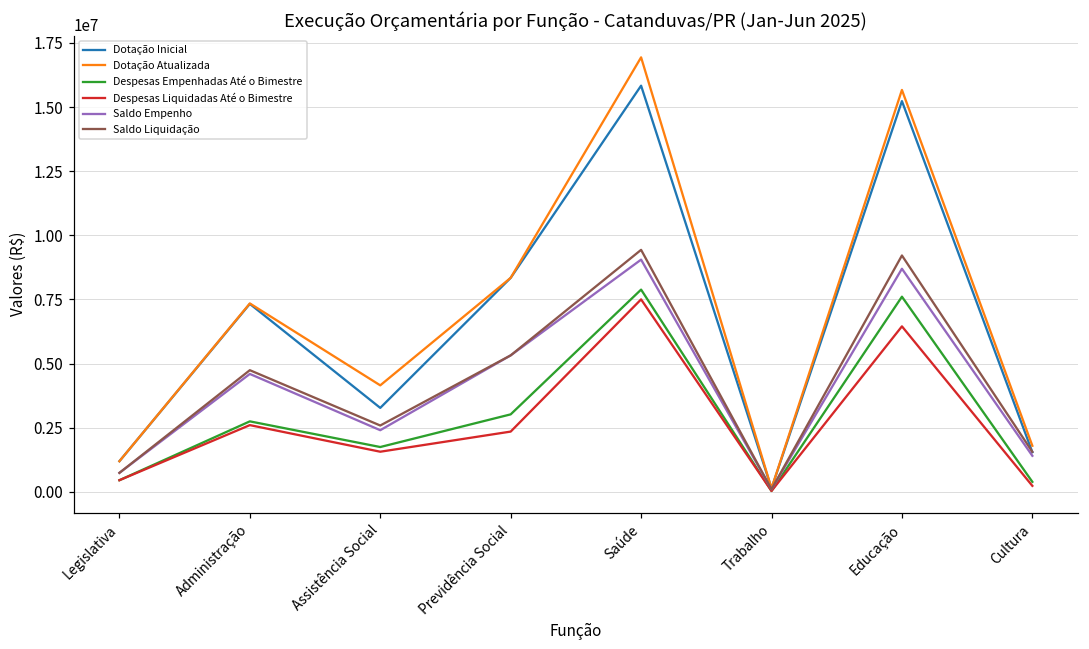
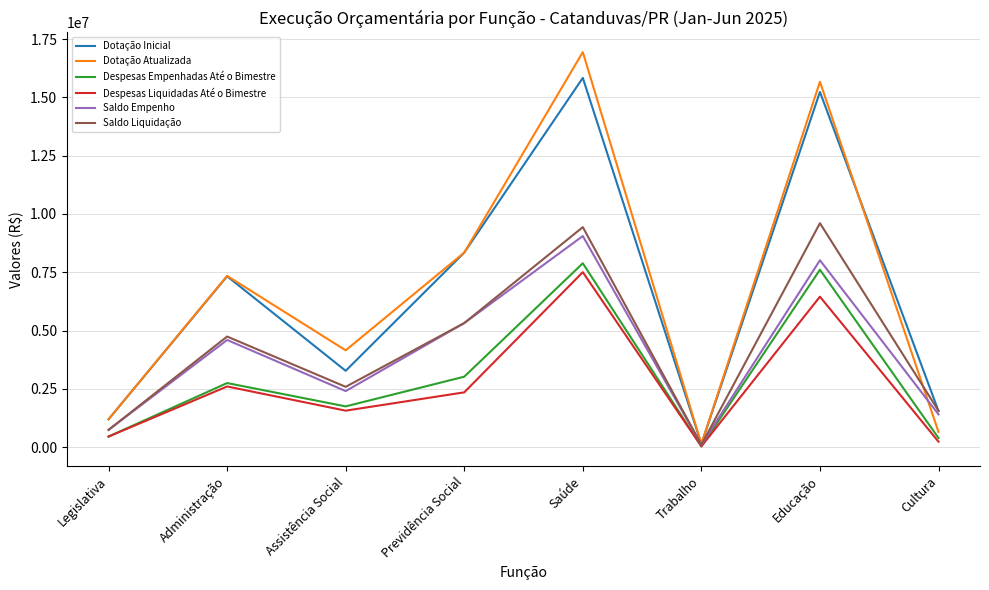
  {
    "Dotação Inicial": {
      "Assistência Social": 3300000,
      "Saúde": 15800000,
      "Educação": 15200000
    },
    "Dotação Atualizada": {
      "Assistência Social": 4200000,
      "Saúde": 16900000,
      "Educação": 15700000,
-     "Cultura": 1800000
+     "Cultura": 700000
    },
    "Despesas Empenhadas Até o Bimestre": {
      "Administração": 2700000,
      "Assistência Social": 1700000,
      "Previdência Social": 3000000,
      "Saúde": 7900000,
      "Educação": 7600000,
      "Cultura": 400000
    },
    "Despesas Liquidadas Até o Bimestre": {
      "Administração": 2600000,
      "Assistência Social": 1600000,
      "Previdência Social": 2300000,
      "Saúde": 7500000,
      "Educação": 6500000,
      "Cultura": 200000
    },
    "Saldo Empenho": {
      "Administração": 4600000,
      "Assistência Social": 2400000,
      "Saúde": 9100000,
-     "Educação": 8700000,
+     "Educação": 8000000,
      "Cultura": 1400000
    },
    "Saldo Liquidação": {
      "Administração": 4700000,
      "Assistência Social": 2600000,
      "Saúde": 9400000,
-     "Educação": 9200000
+     "Educação": 9600000
    }
  }
